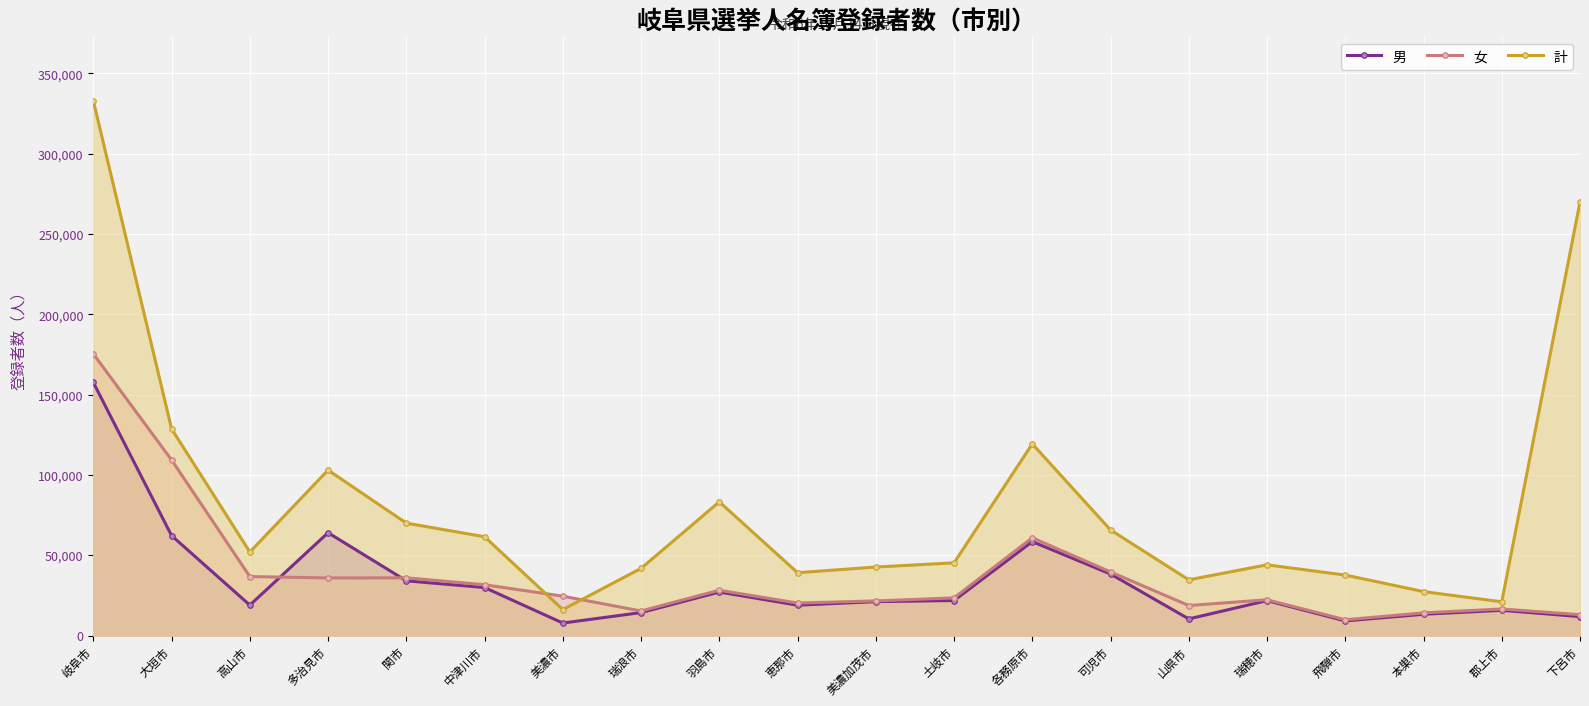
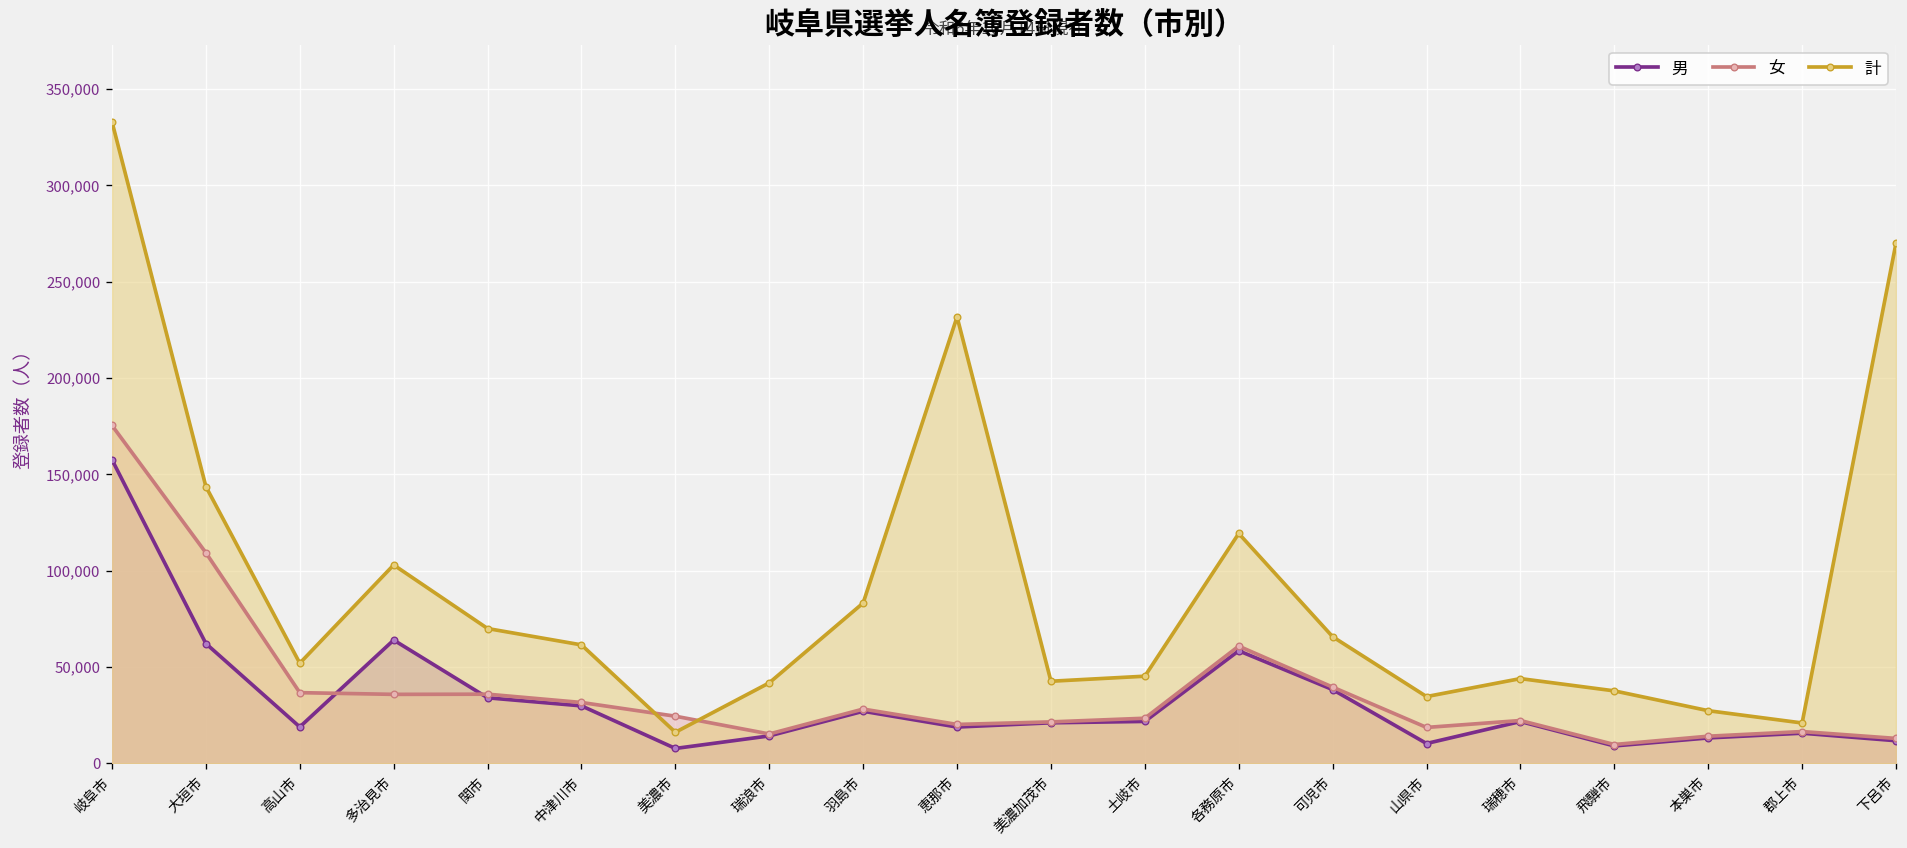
  {
    "男": {
      "岐阜市": "158,000",
      "大垣市": "62,000",
      "高山市": "19,000",
      "多治見市": "64,000",
      "関市": "34,000",
      "中津川市": "30,000",
      "美濃市": "8,000",
      "土岐市": "22,000",
      "各務原市": "58,000",
      "山県市": "10,000"
    },
    "女": {
      "岐阜市": "175,000",
      "大垣市": "109,000",
      "高山市": "37,000",
      "多治見市": "36,000",
      "関市": "36,000",
      "中津川市": "32,000",
      "美濃市": "25,000",
      "土岐市": "23,000",
      "各務原市": "61,000",
      "山県市": "19,000"
    },
    "計": {
      "岐阜市": "333,000",
-     "大垣市": "129,000",
+     "大垣市": "144,000",
      "高山市": "52,000",
      "多治見市": "103,000",
      "関市": "70,000",
      "中津川市": "62,000",
      "美濃市": "16,000",
      "瑞浪市": "42,000",
      "羽島市": "83,000",
-     "恵那市": "39,000",
+     "恵那市": "232,000",
      "美濃加茂市": "43,000",
      "土岐市": "45,000",
      "各務原市": "119,000",
      "可児市": "66,000",
      "山県市": "35,000",
      "瑞穂市": "44,000",
      "飛騨市": "38,000",
      "本巣市": "27,000",
      "郡上市": "21,000",
      "下呂市": "270,000"
    }
  }
